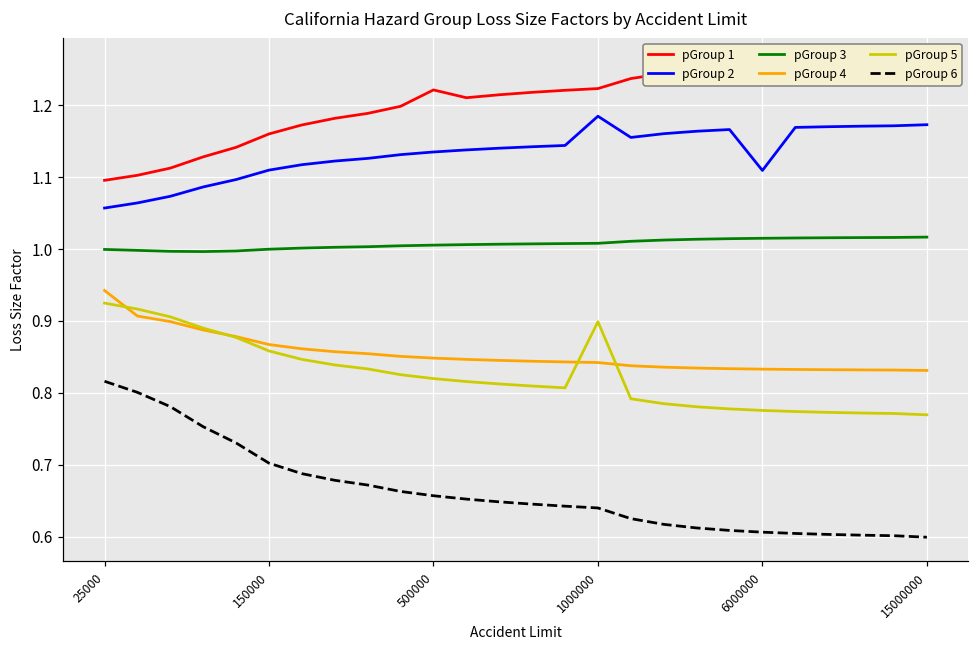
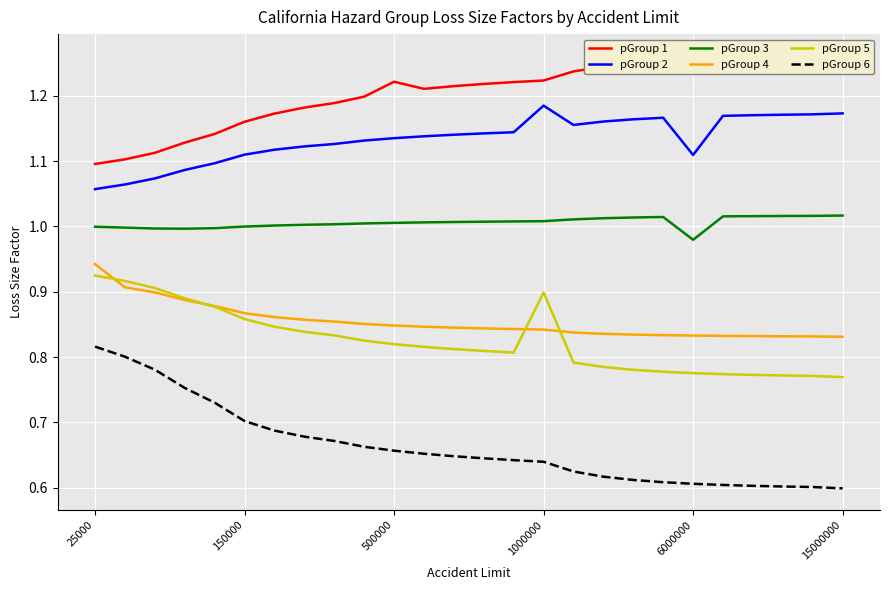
  {
    "pGroup 1": {
      "25000": 1.10,
      "150000": 1.16,
      "500000": 1.22,
      "1000000": 1.22
    },
    "pGroup 2": {
      "25000": 1.06,
      "150000": 1.11,
      "500000": 1.14,
      "1000000": 1.18,
      "6000000": 1.11,
      "15000000": 1.17
    },
    "pGroup 3": {
      "25000": 1.00,
      "150000": 1.00,
      "500000": 1.01,
      "1000000": 1.01,
-     "6000000": 1.02,
+     "6000000": 0.98,
      "15000000": 1.02
    },
    "pGroup 4": {
      "25000": 0.94,
      "150000": 0.87,
      "500000": 0.85,
      "1000000": 0.84,
      "6000000": 0.83,
      "15000000": 0.83
    },
    "pGroup 5": {
      "25000": 0.92,
      "150000": 0.86,
      "500000": 0.82,
      "1000000": 0.90,
      "6000000": 0.78,
      "15000000": 0.77
    },
    "pGroup 6": {
      "25000": 0.82,
      "150000": 0.70,
      "500000": 0.66,
      "1000000": 0.64,
      "6000000": 0.61,
      "15000000": 0.60
    }
  }
